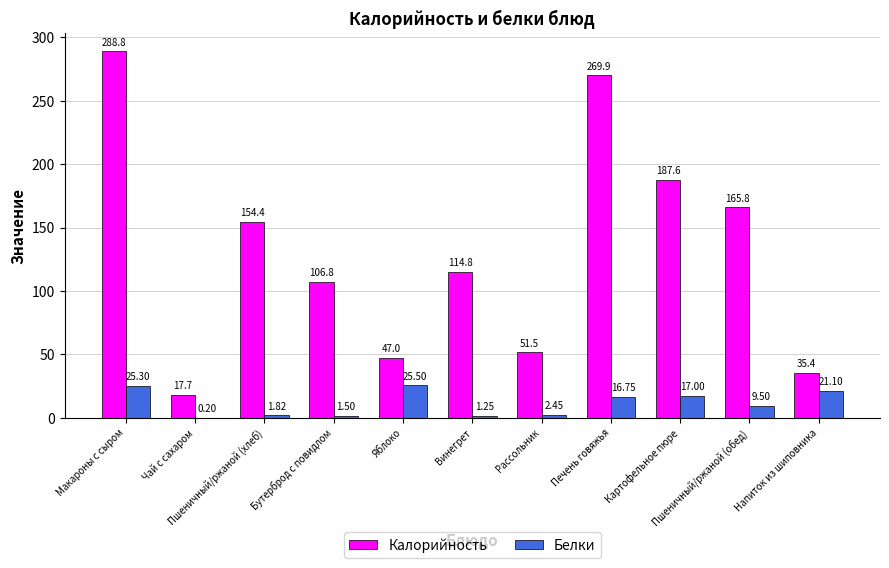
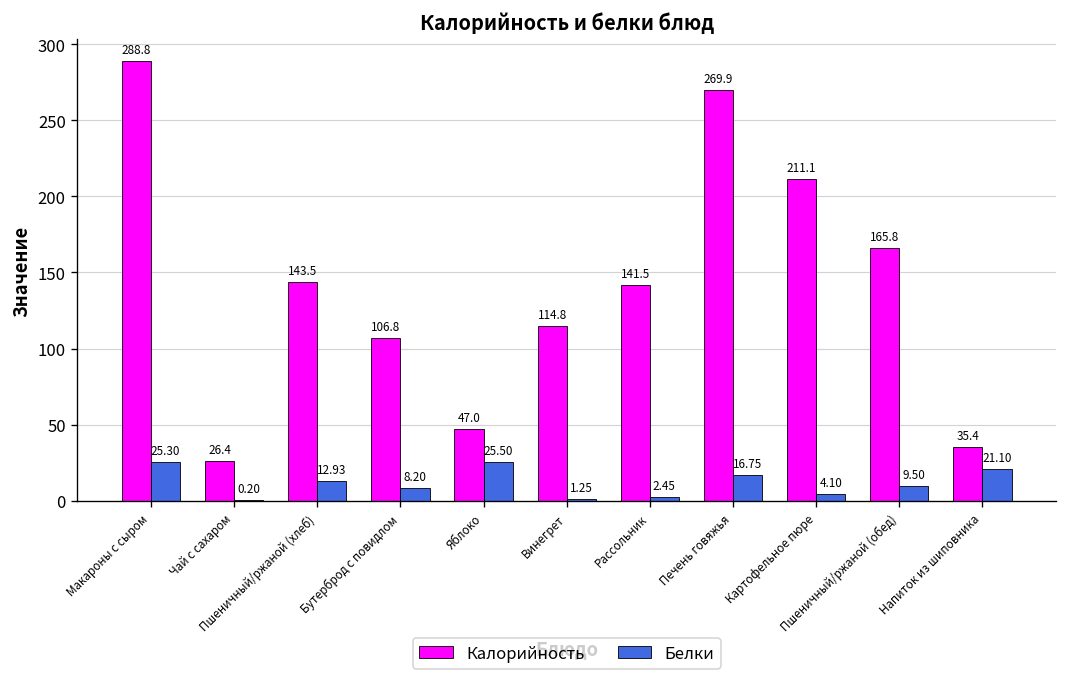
  {
    "Калорийность": {
      "Макароны с сыром": 288.8,
-     "Чай с сахаром": 17.7,
-     "Пшеничный/ржаной (хлеб)": 154.4,
+     "Чай с сахаром": 26.4,
+     "Пшеничный/ржаной (хлеб)": 143.5,
      "Бутерброд с повидлом": 106.8,
      "Яблоко": 47.0,
      "Винегрет": 114.8,
-     "Рассольник": 51.5,
+     "Рассольник": 141.5,
      "Печень говяжья": 269.9,
-     "Картофельное пюре": 187.6,
+     "Картофельное пюре": 211.1,
      "Пшеничный/ржаной (обед)": 165.8,
      "Напиток из шиповника": 35.4
    },
    "Белки": {
      "Макароны с сыром": 25.30,
      "Чай с сахаром": 0.20,
-     "Пшеничный/ржаной (хлеб)": 1.82,
-     "Бутерброд с повидлом": 1.50,
+     "Пшеничный/ржаной (хлеб)": 12.93,
+     "Бутерброд с повидлом": 8.20,
      "Яблоко": 25.50,
      "Винегрет": 1.25,
      "Рассольник": 2.45,
      "Печень говяжья": 16.75,
-     "Картофельное пюре": 17.00,
+     "Картофельное пюре": 4.10,
      "Пшеничный/ржаной (обед)": 9.50,
      "Напиток из шиповника": 21.10
    }
  }
